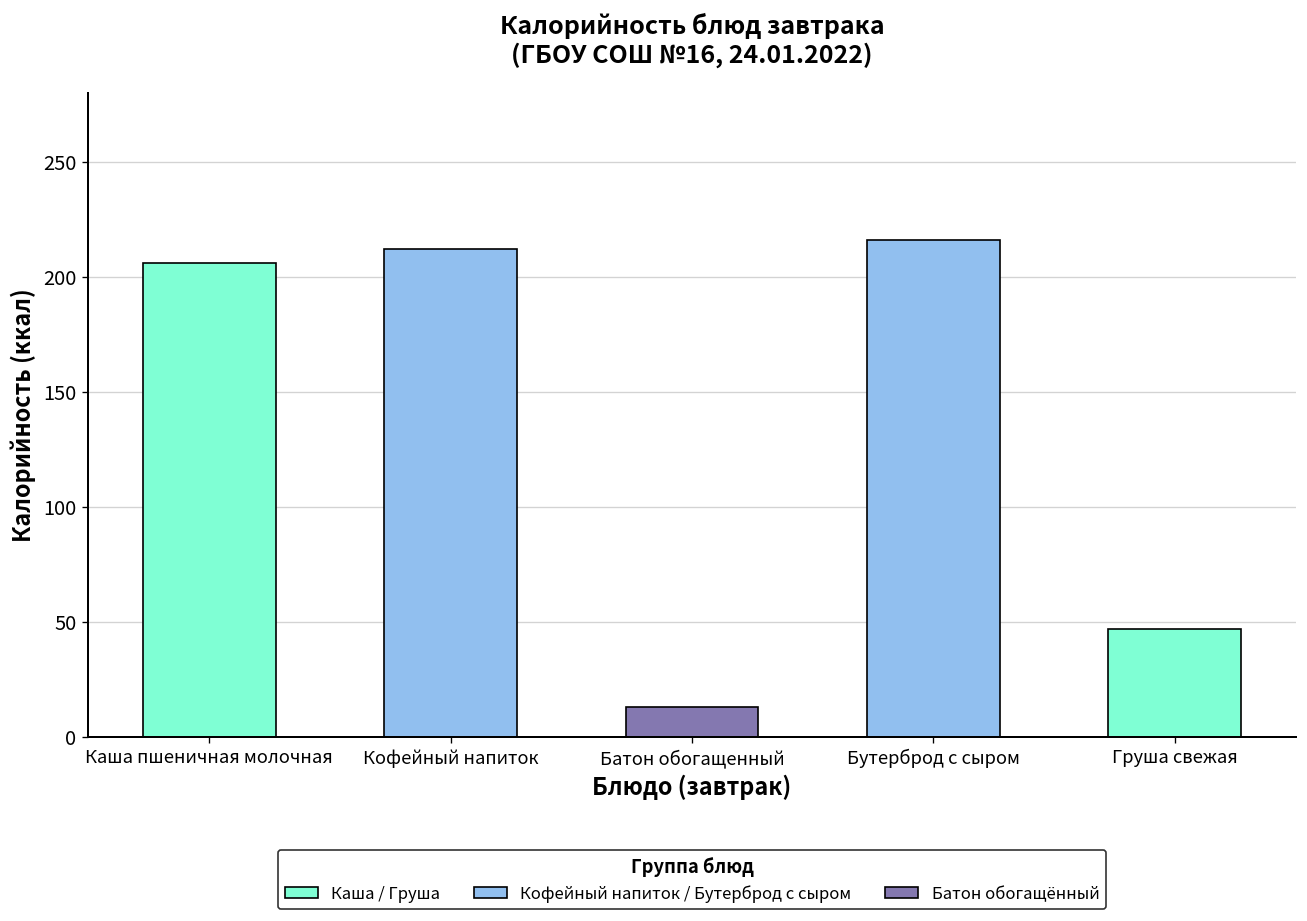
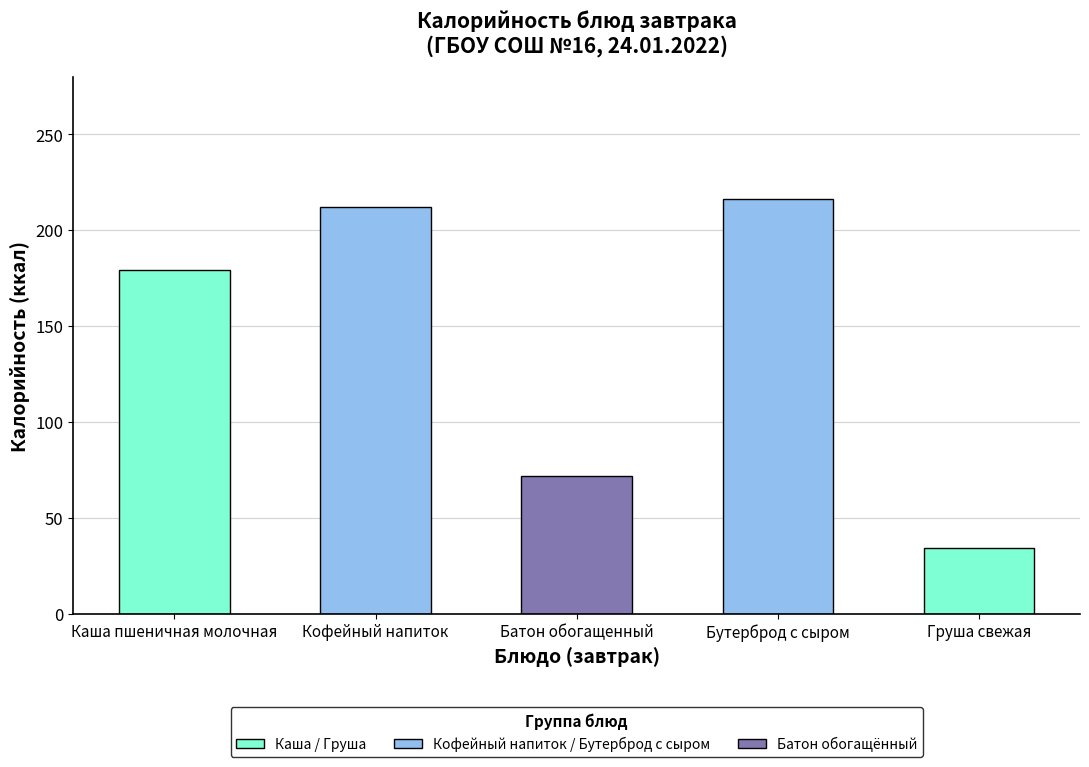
  {
-   "Каша пшеничная молочная": 206,
+   "Каша пшеничная молочная": 179,
    "Кофейный напиток": 212,
-   "Батон обогащенный": 13,
+   "Батон обогащенный": 72,
    "Бутерброд с сыром": 216,
-   "Груша свежая": 47
+   "Груша свежая": 34
  }
